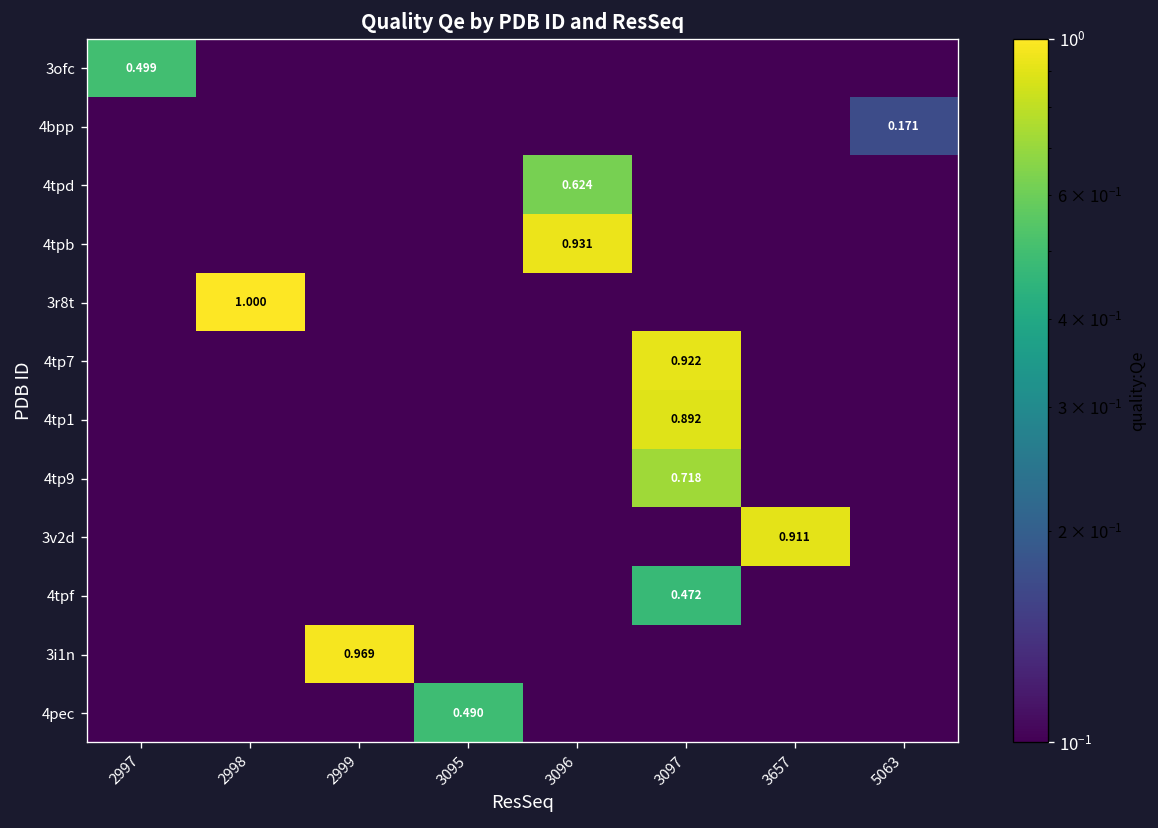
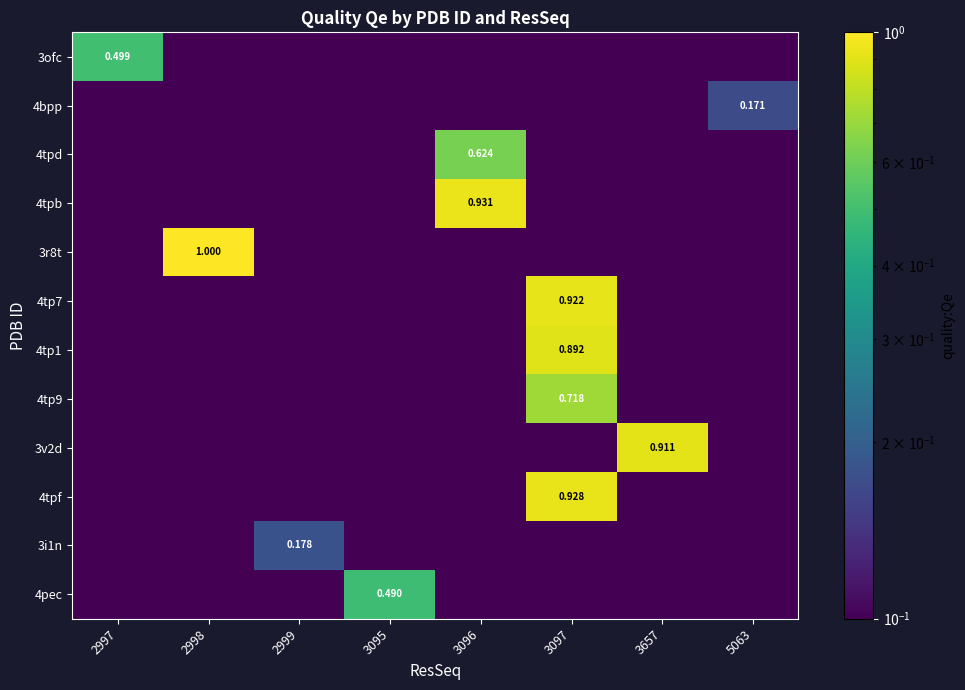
  {
    "3ofc": {
      "2997": 0.499
    },
    "4bpp": {
      "5063": 0.171
    },
    "4tpd": {
      "3096": 0.624
    },
    "4tpb": {
      "3096": 0.931
    },
    "3r8t": {
      "2998": 1.000
    },
    "4tp7": {
      "3097": 0.922
    },
    "4tp1": {
      "3097": 0.892
    },
    "4tp9": {
      "3097": 0.718
    },
    "3v2d": {
      "3657": 0.911
    },
    "4tpf": {
-     "3097": 0.472
+     "3097": 0.928
    },
    "3i1n": {
-     "2999": 0.969
+     "2999": 0.178
    },
    "4pec": {
      "3095": 0.490
    }
  }
